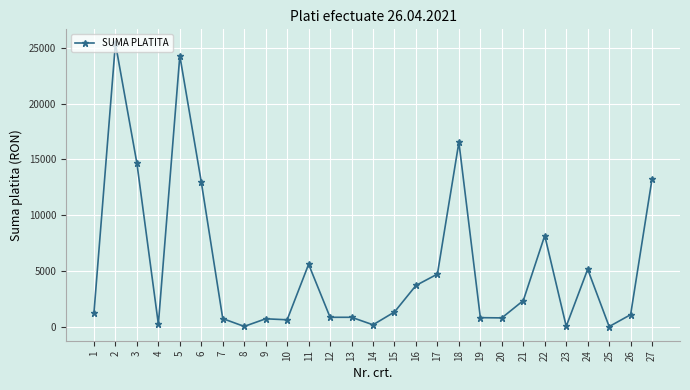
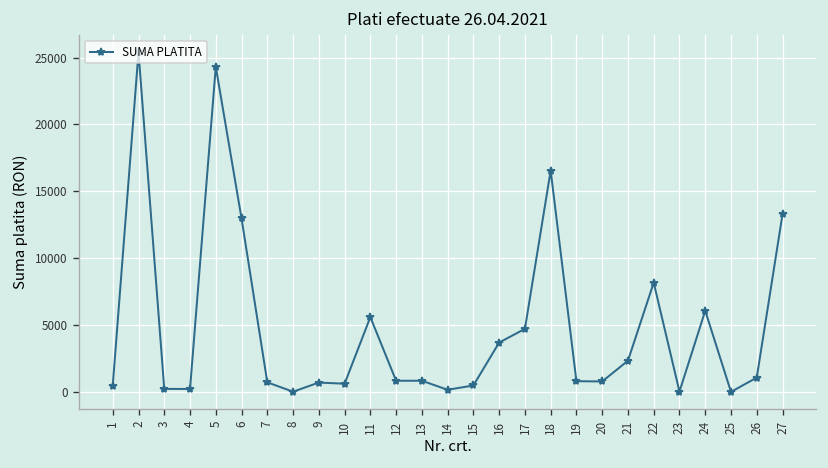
  {
-   "1": 1200,
-   "3": 14700,
+   "1": 500,
+   "3": 200,
    "4": 200,
    "5": 24300,
    "6": 13000,
    "7": 700,
    "8": 0,
    "9": 700,
    "10": 600,
    "11": 5600,
    "12": 800,
    "13": 800,
    "14": 200,
-   "15": 1300,
+   "15": 500,
    "16": 3700,
    "17": 4700,
    "18": 16500,
    "19": 800,
    "20": 800,
    "21": 2300,
    "22": 8200,
    "23": 0,
-   "24": 5100,
+   "24": 6100,
    "25": 0,
    "26": 1100,
    "27": 13300
  }
